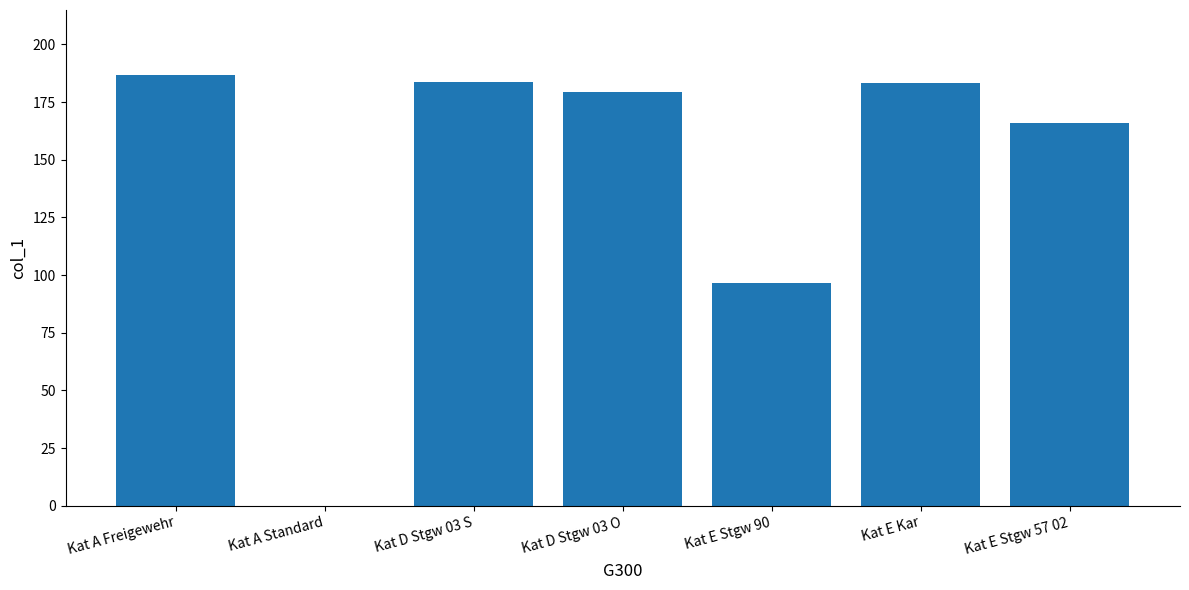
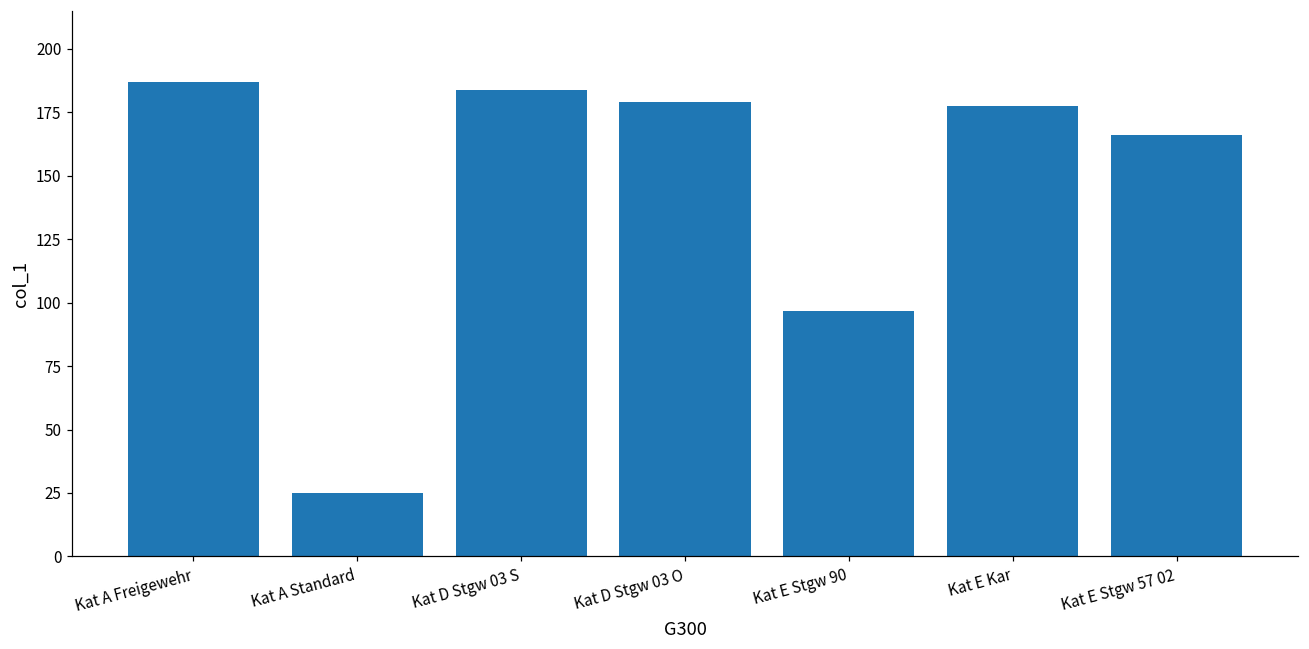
  {
    "Kat A Freigewehr": 187,
-   "Kat A Standard": 0,
+   "Kat A Standard": 25,
    "Kat D Stgw 03 S": 184,
    "Kat D Stgw 03 O": 179,
    "Kat E Stgw 90": 97,
-   "Kat E Kar": 183,
+   "Kat E Kar": 177,
    "Kat E Stgw 57 02": 166
  }
